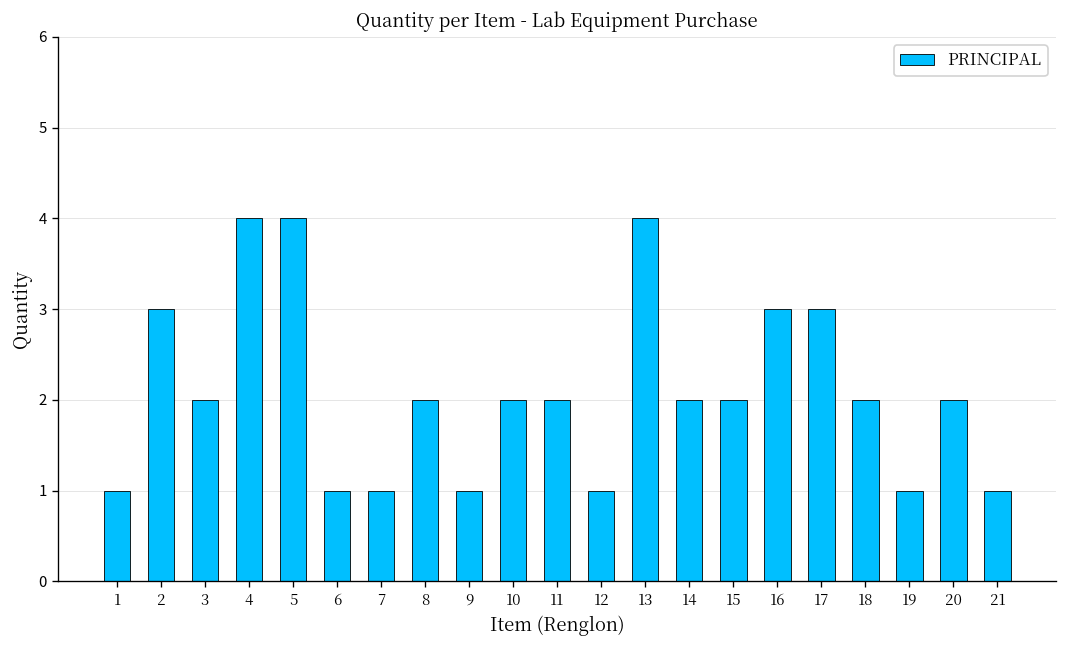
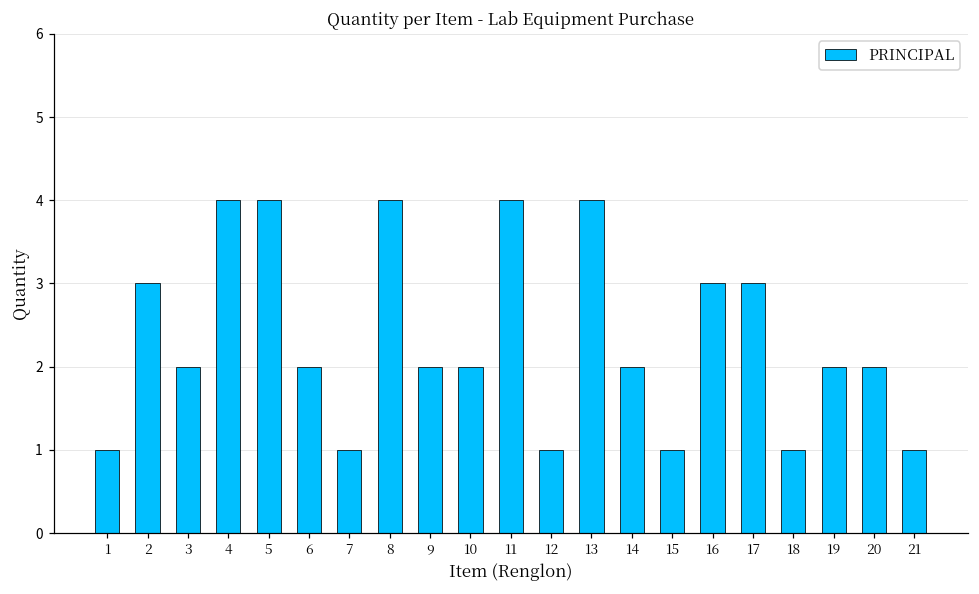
  {
    "1": 1,
    "2": 3,
    "3": 2,
    "4": 4,
    "5": 4,
-   "6": 1,
+   "6": 2,
    "7": 1,
-   "8": 2,
-   "9": 1,
+   "8": 4,
+   "9": 2,
    "10": 2,
-   "11": 2,
+   "11": 4,
    "12": 1,
    "13": 4,
    "14": 2,
-   "15": 2,
+   "15": 1,
    "16": 3,
    "17": 3,
-   "18": 2,
-   "19": 1,
+   "18": 1,
+   "19": 2,
    "20": 2,
    "21": 1
  }
